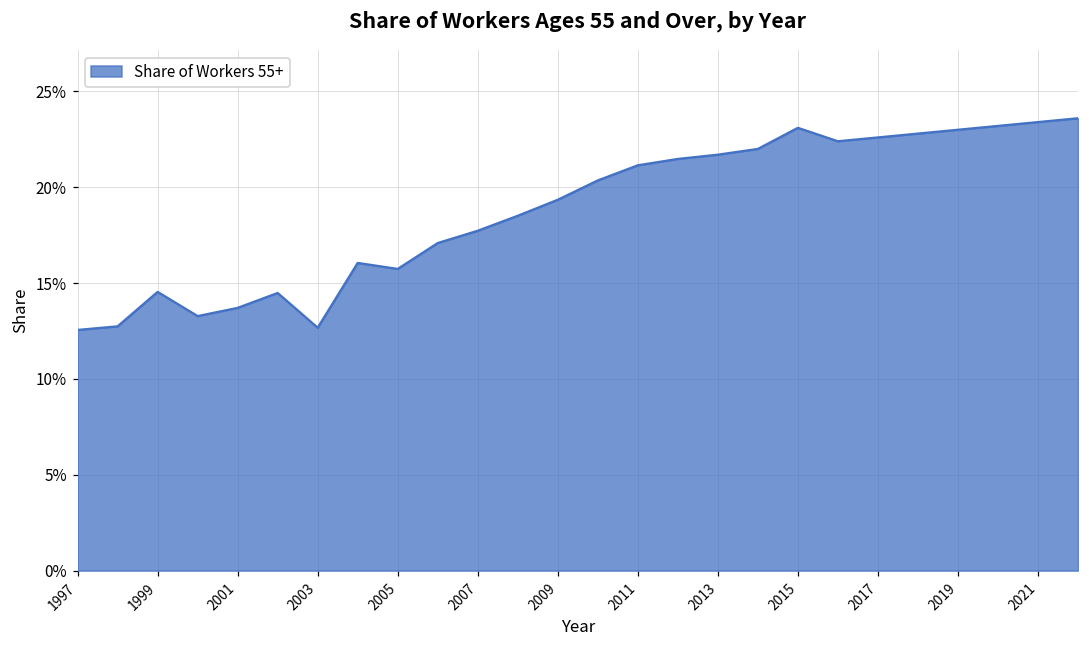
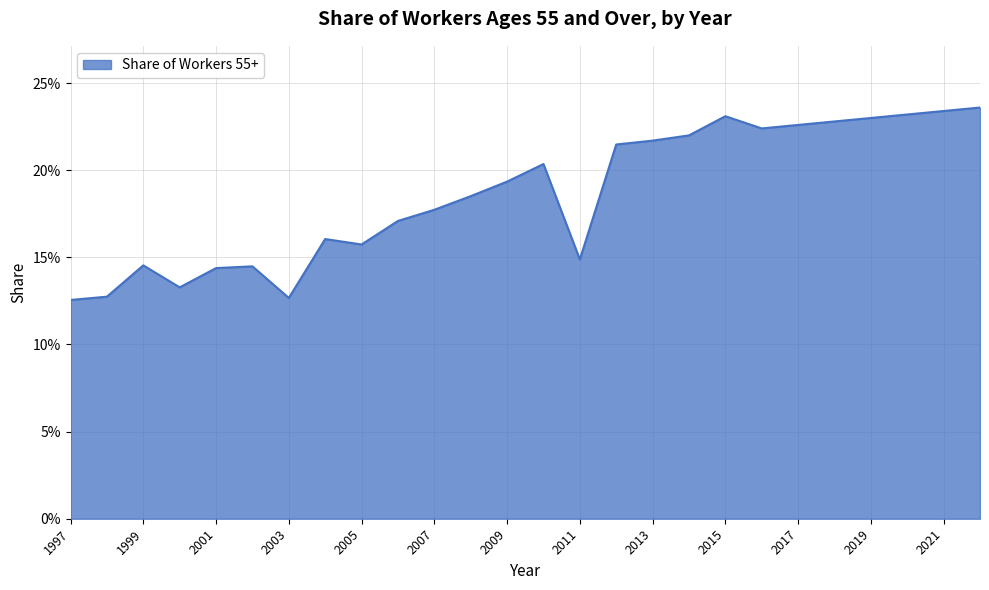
  {
    "1997": "12.6%",
    "1999": "14.5%",
-   "2001": "13.7%",
+   "2001": "14.4%",
    "2003": "12.7%",
    "2005": "15.7%",
    "2007": "17.7%",
    "2009": "19.3%",
-   "2011": "21.1%",
+   "2011": "14.9%",
    "2013": "21.7%",
    "2015": "23.1%",
    "2017": "22.6%",
    "2019": "23.0%",
    "2021": "23.4%"
  }
